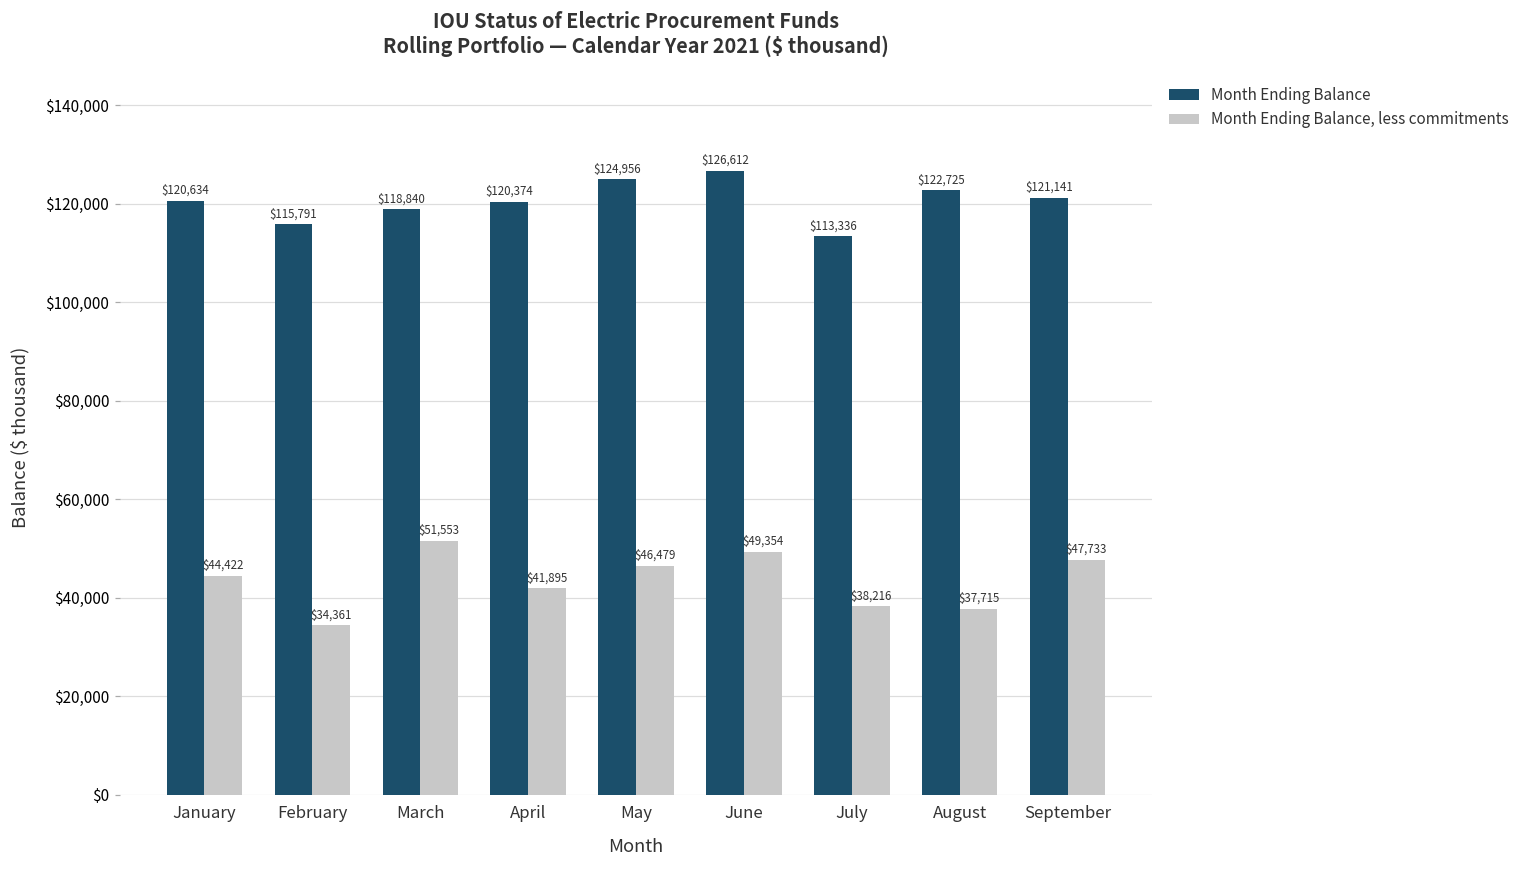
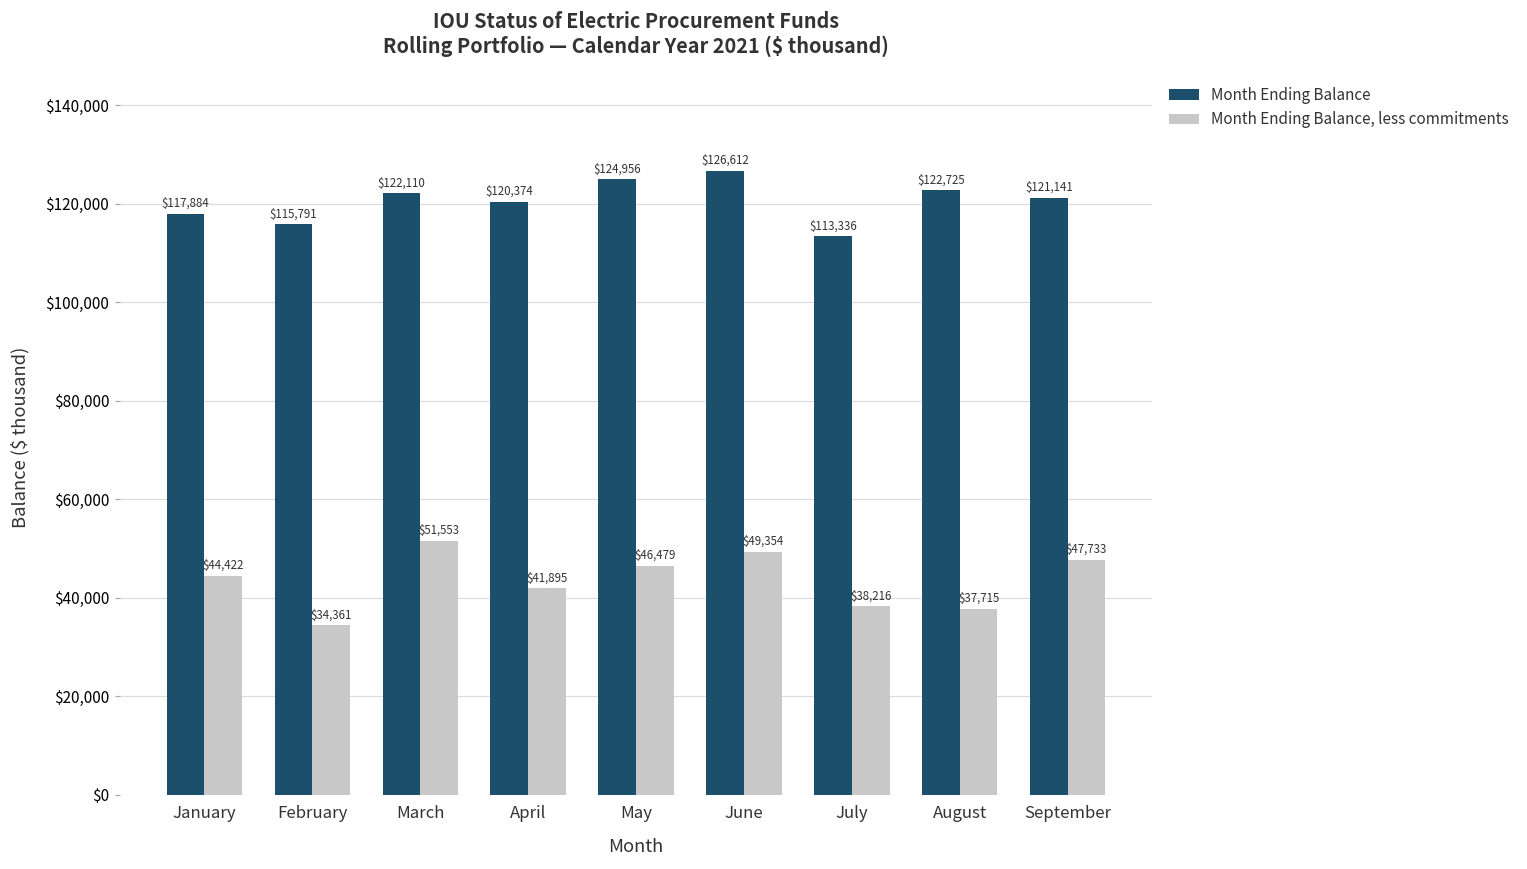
  {
    "Month Ending Balance": {
-     "January": "$120,634",
+     "January": "$117,884",
      "February": "$115,791",
-     "March": "$118,840",
+     "March": "$122,110",
      "April": "$120,374",
      "May": "$124,956",
      "June": "$126,612",
      "July": "$113,336",
      "August": "$122,725",
      "September": "$121,141"
    },
    "Month Ending Balance, less commitments": {
      "January": "$44,422",
      "February": "$34,361",
      "March": "$51,553",
      "April": "$41,895",
      "May": "$46,479",
      "June": "$49,354",
      "July": "$38,216",
      "August": "$37,715",
      "September": "$47,733"
    }
  }
